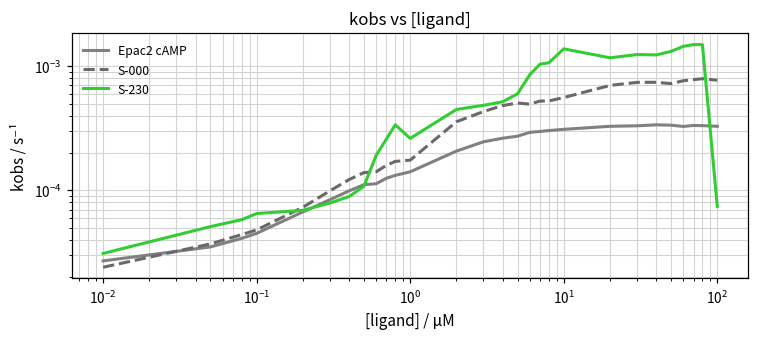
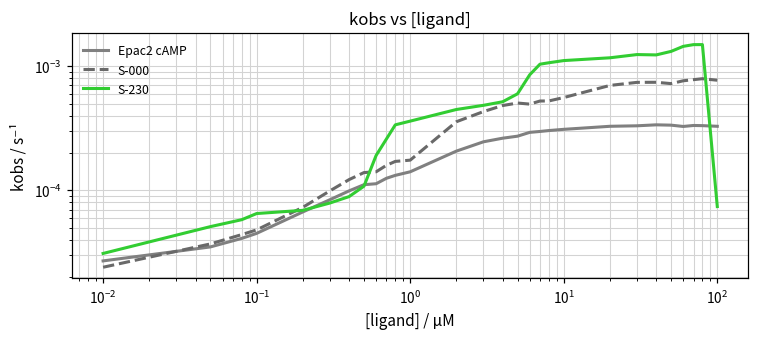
  {
    "S-230": {
      "10^-2": 0.00003,
      "10^-1": 0.00007,
-     "10^0": 0.00026,
-     "10^1": 0.0014,
+     "10^0": 0.00036,
+     "10^1": 0.0011,
      "10^2": 0.00007
    }
  }
